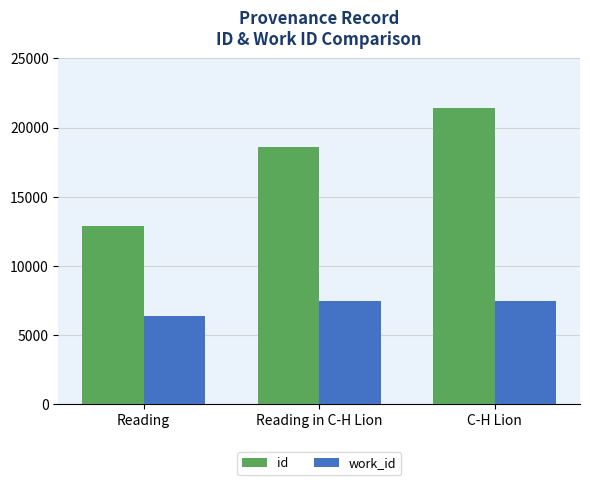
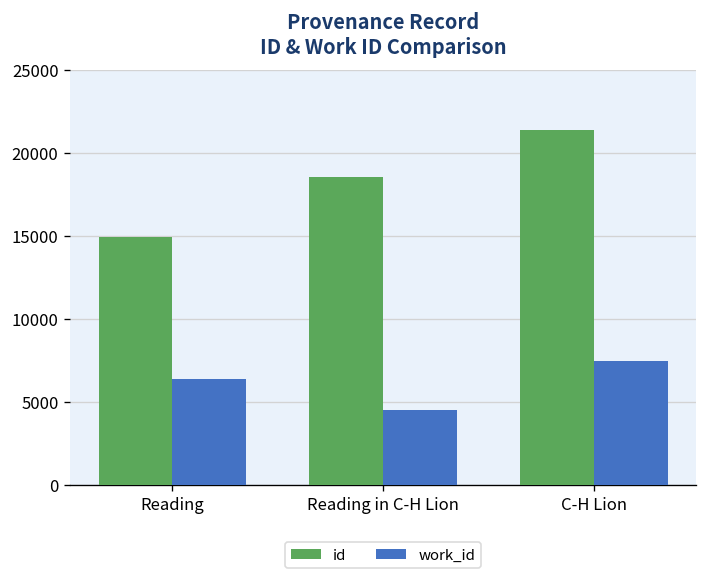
  {
    "id": {
-     "Reading": 12900,
+     "Reading": 14900,
      "Reading in C-H Lion": 18600,
      "C-H Lion": 21400
    },
    "work_id": {
      "Reading": 6400,
-     "Reading in C-H Lion": 7500,
+     "Reading in C-H Lion": 4600,
      "C-H Lion": 7500
    }
  }
